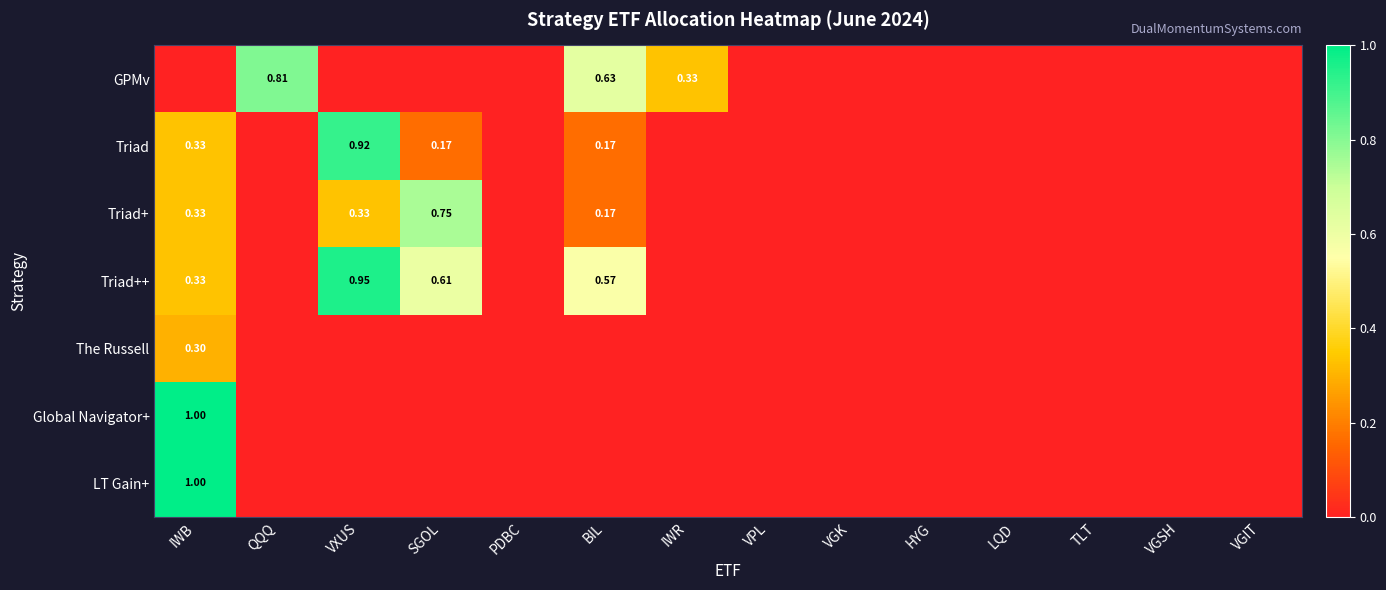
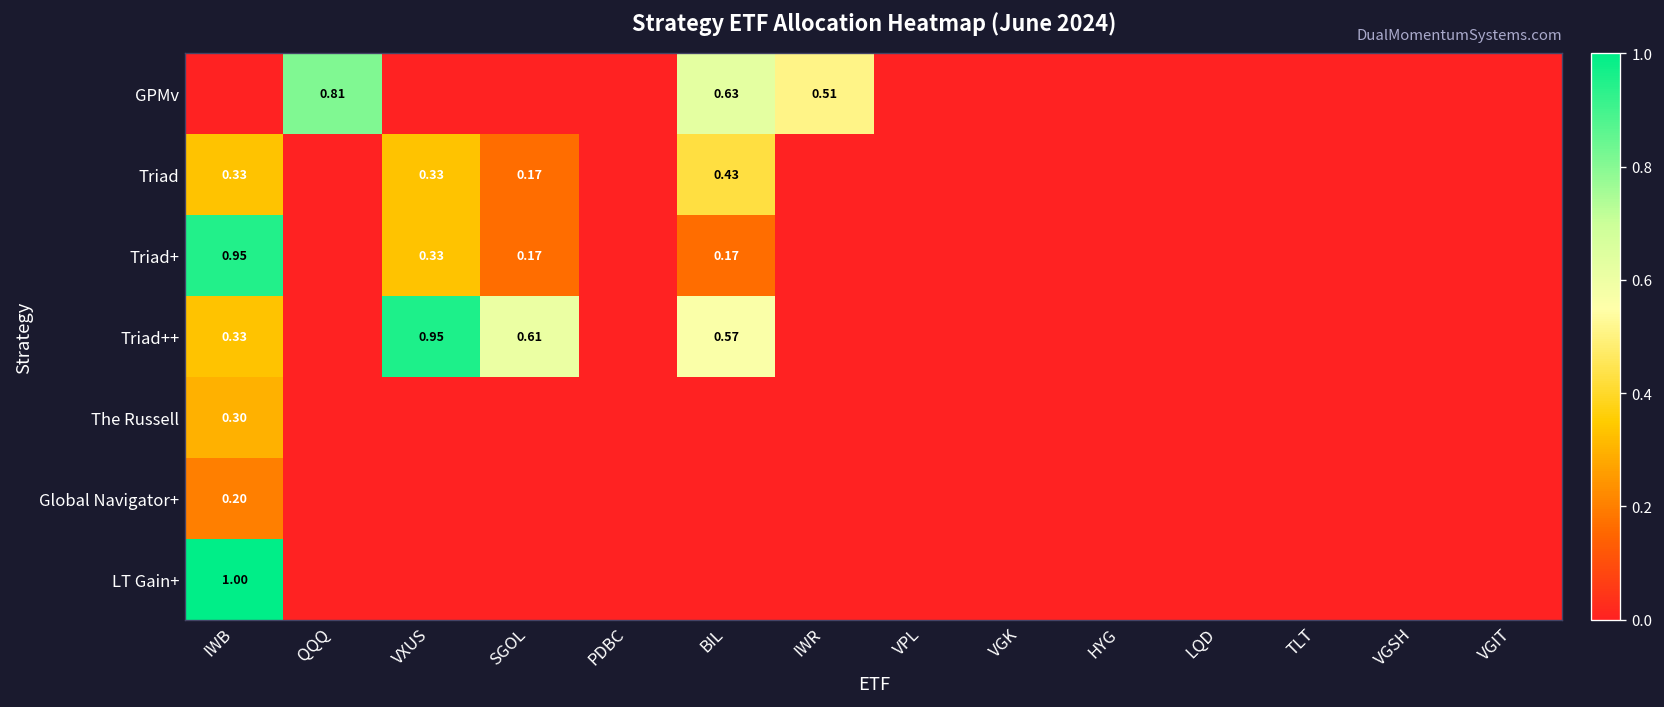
  {
    "GPMv": {
      "QQQ": 0.81,
      "BIL": 0.63,
-     "IWR": 0.33
+     "IWR": 0.51
    },
    "Triad": {
      "IWB": 0.33,
-     "VXUS": 0.92,
+     "VXUS": 0.33,
      "SGOL": 0.17,
-     "BIL": 0.17
+     "BIL": 0.43
    },
    "Triad+": {
-     "IWB": 0.33,
+     "IWB": 0.95,
      "VXUS": 0.33,
-     "SGOL": 0.75,
+     "SGOL": 0.17,
      "BIL": 0.17
    },
    "Triad++": {
      "IWB": 0.33,
      "VXUS": 0.95,
      "SGOL": 0.61,
      "BIL": 0.57
    },
    "The Russell": {
      "IWB": 0.30
    },
    "Global Navigator+": {
-     "IWB": 1.00
+     "IWB": 0.20
    },
    "LT Gain+": {
      "IWB": 1.00
    }
  }
